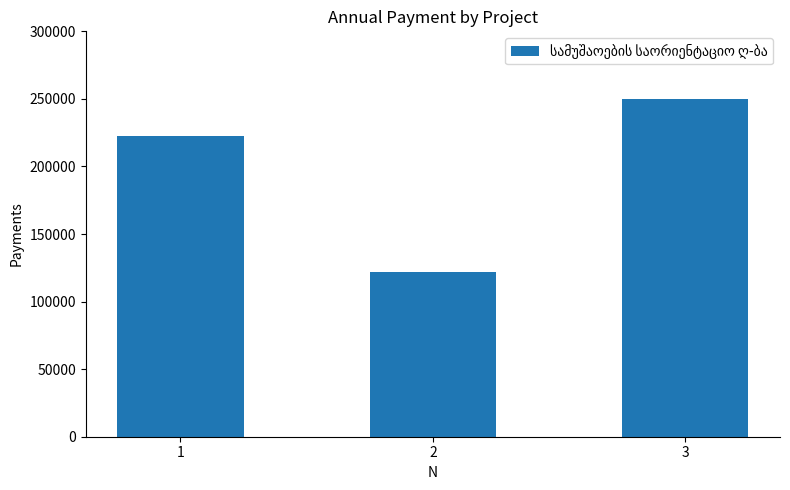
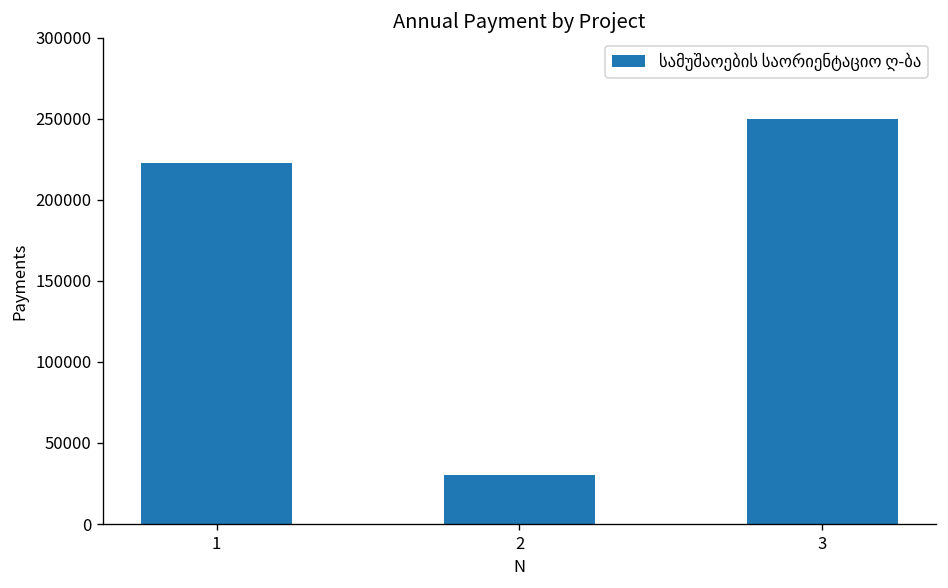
  {
    "1": 223000,
-   "2": 122000,
+   "2": 30000,
    "3": 250000
  }
